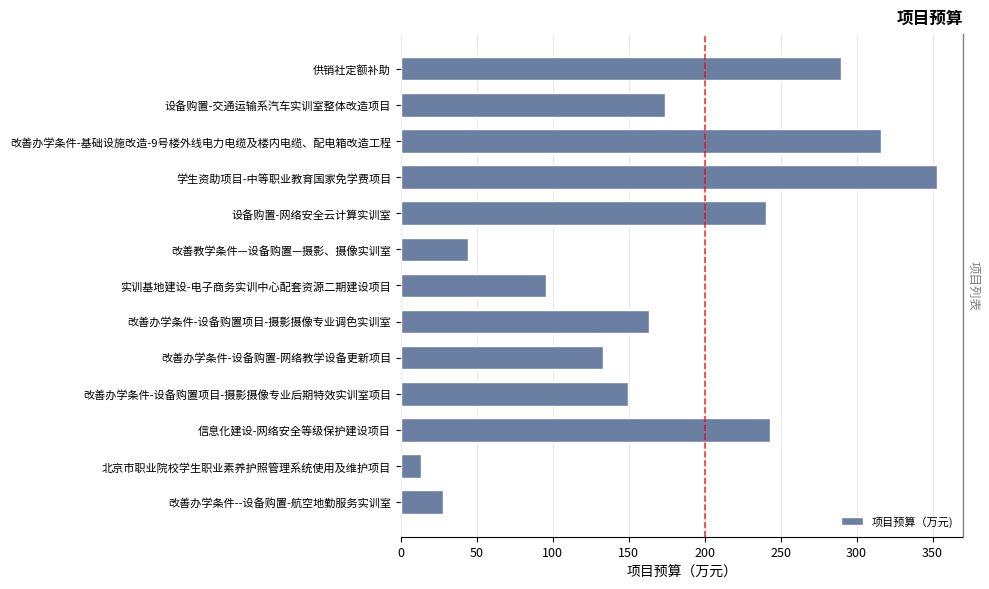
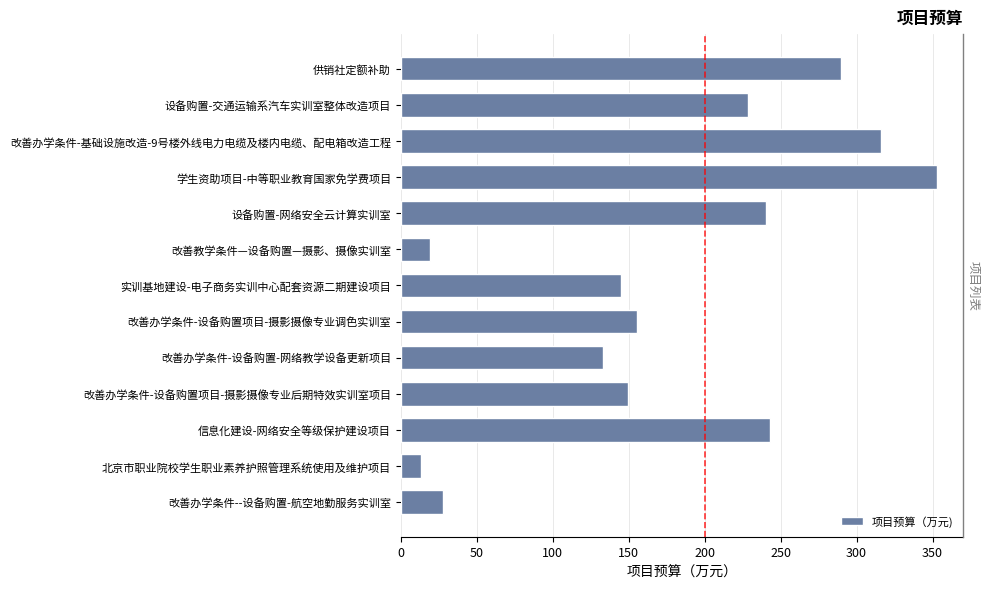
  {
    "供销社定额补助": 290,
-   "设备购置-交通运输系汽车实训室整体改造项目": 174,
+   "设备购置-交通运输系汽车实训室整体改造项目": 228,
    "改善办学条件-基础设施改造-9号楼外线电力电缆及楼内电缆、配电箱改造工程": 316,
    "学生资助项目-中等职业教育国家免学费项目": 353,
    "设备购置-网络安全云计算实训室": 240,
-   "改善教学条件—设备购置—摄影、摄像实训室": 44,
-   "实训基地建设-电子商务实训中心配套资源二期建设项目": 96,
-   "改善办学条件-设备购置项目-摄影摄像专业调色实训室": 163,
+   "改善教学条件—设备购置—摄影、摄像实训室": 19,
+   "实训基地建设-电子商务实训中心配套资源二期建设项目": 145,
+   "改善办学条件-设备购置项目-摄影摄像专业调色实训室": 156,
    "改善办学条件-设备购置-网络教学设备更新项目": 133,
    "改善办学条件-设备购置项目-摄影摄像专业后期特效实训室项目": 149,
    "信息化建设-网络安全等级保护建设项目": 243,
    "北京市职业院校学生职业素养护照管理系统使用及维护项目": 13,
    "改善办学条件--设备购置-航空地勤服务实训室": 28
  }
